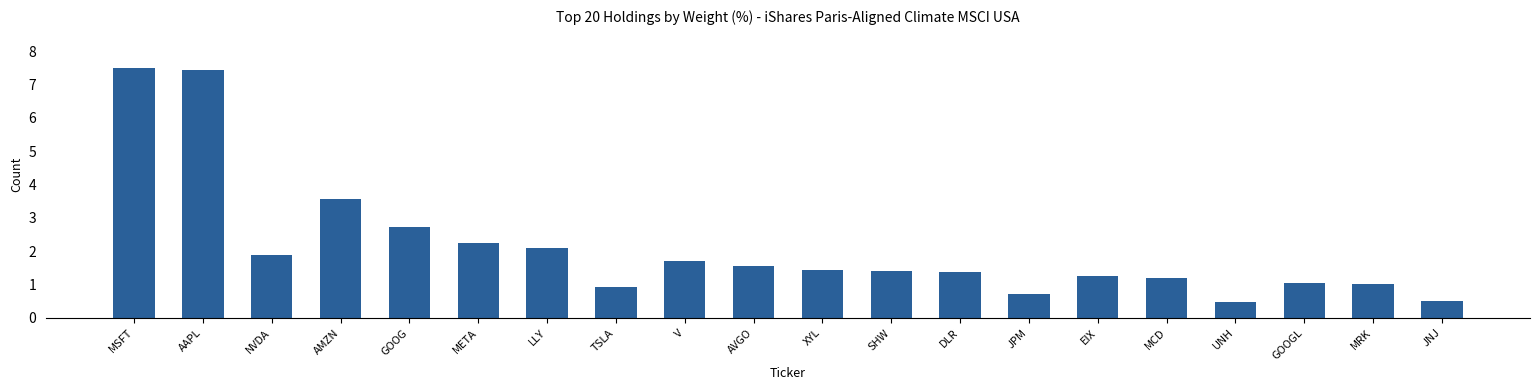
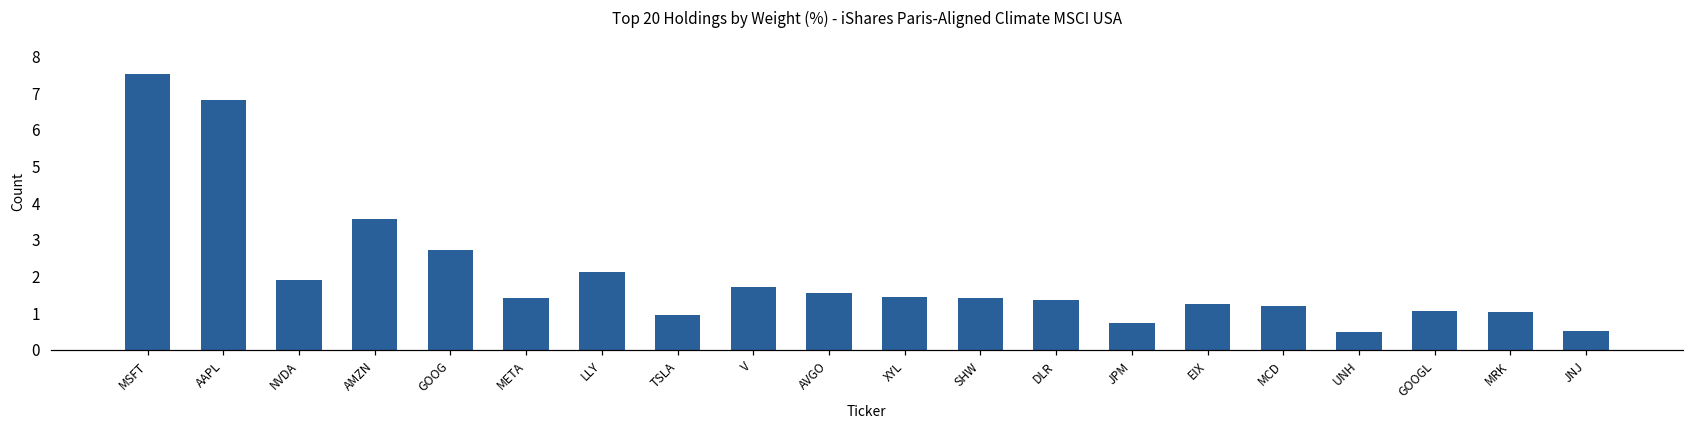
  {
    "MSFT": 7.5,
-   "AAPL": 7.4,
+   "AAPL": 6.8,
    "NVDA": 1.9,
    "AMZN": 3.6,
    "GOOG": 2.7,
-   "META": 2.3,
+   "META": 1.4,
    "LLY": 2.1,
    "TSLA": 0.9,
    "V": 1.7,
    "AVGO": 1.6,
    "XYL": 1.4,
    "SHW": 1.4,
    "DLR": 1.4,
    "JPM": 0.7,
    "EIX": 1.3,
    "MCD": 1.2,
    "UNH": 0.5,
    "GOOGL": 1.1,
    "MRK": 1.0,
    "JNJ": 0.5
  }
